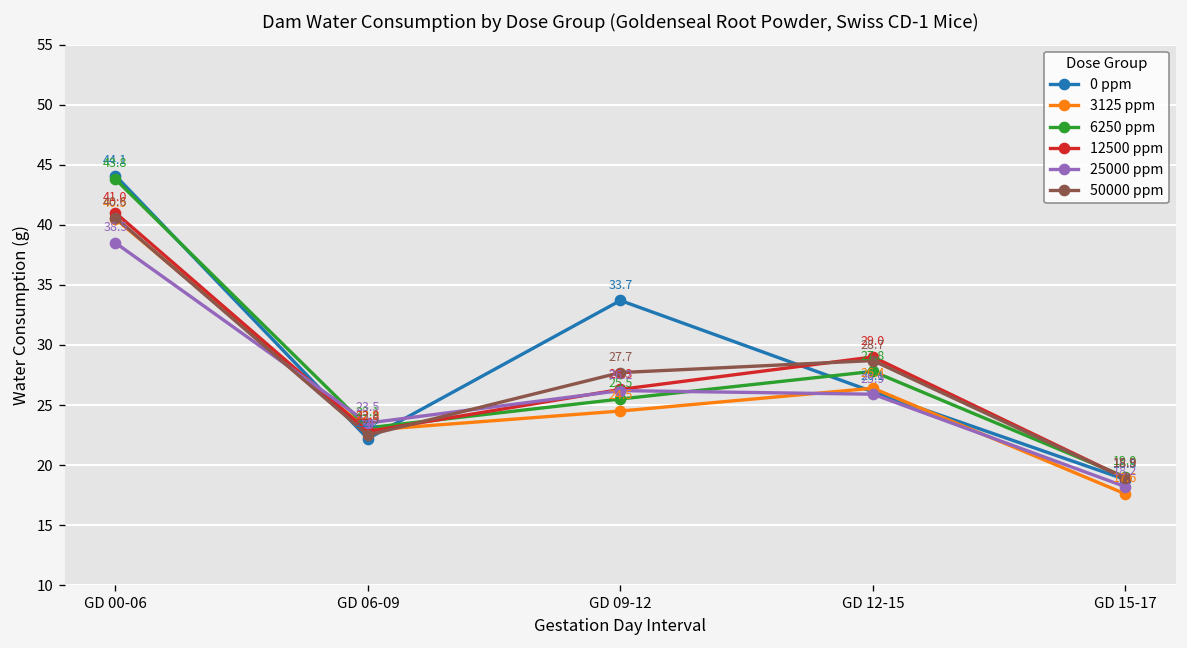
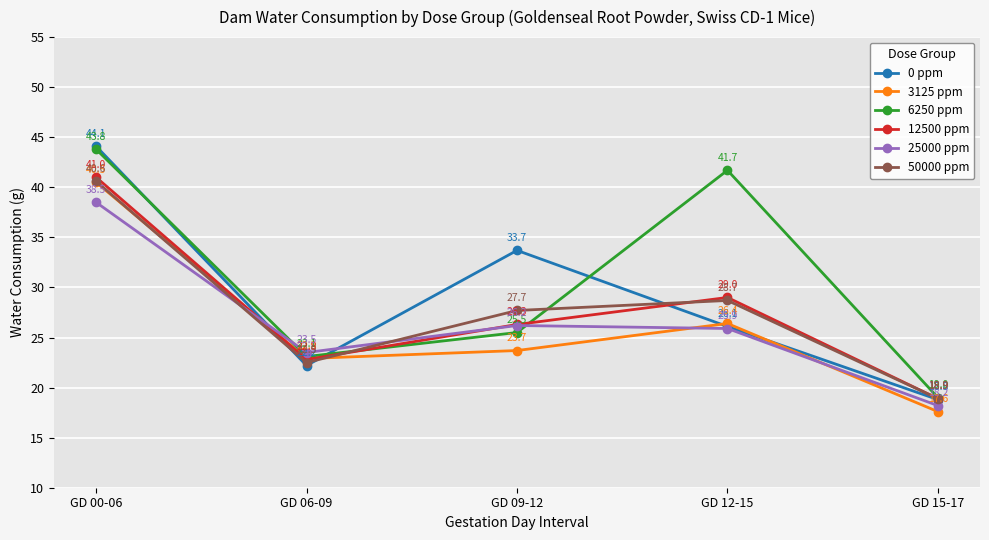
  {
    "0 ppm": {
      "GD 09-12": 33.7
    },
    "3125 ppm": {
-     "GD 09-12": 24.5
+     "GD 09-12": 23.7
    },
    "6250 ppm": {
-     "GD 12-15": 27.8
+     "GD 12-15": 41.7
    },
    "25000 ppm": {
      "GD 00-06": 38.5
    },
    "50000 ppm": {
      "GD 09-12": 27.7
    }
  }
